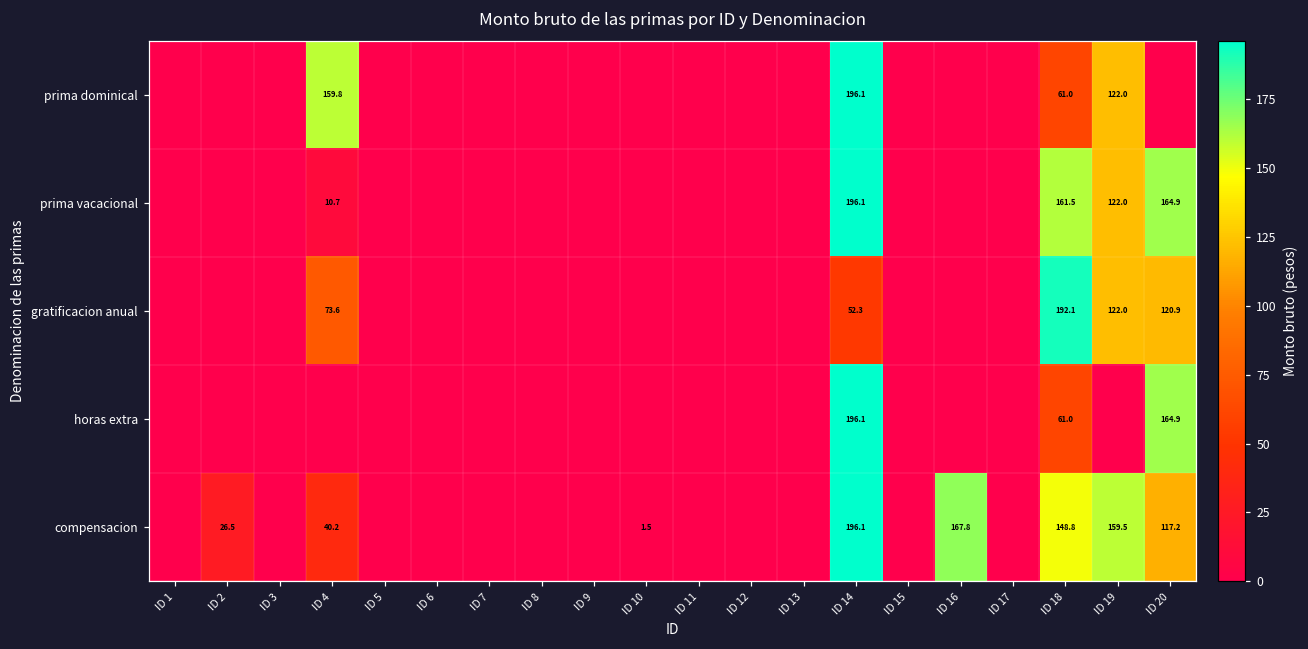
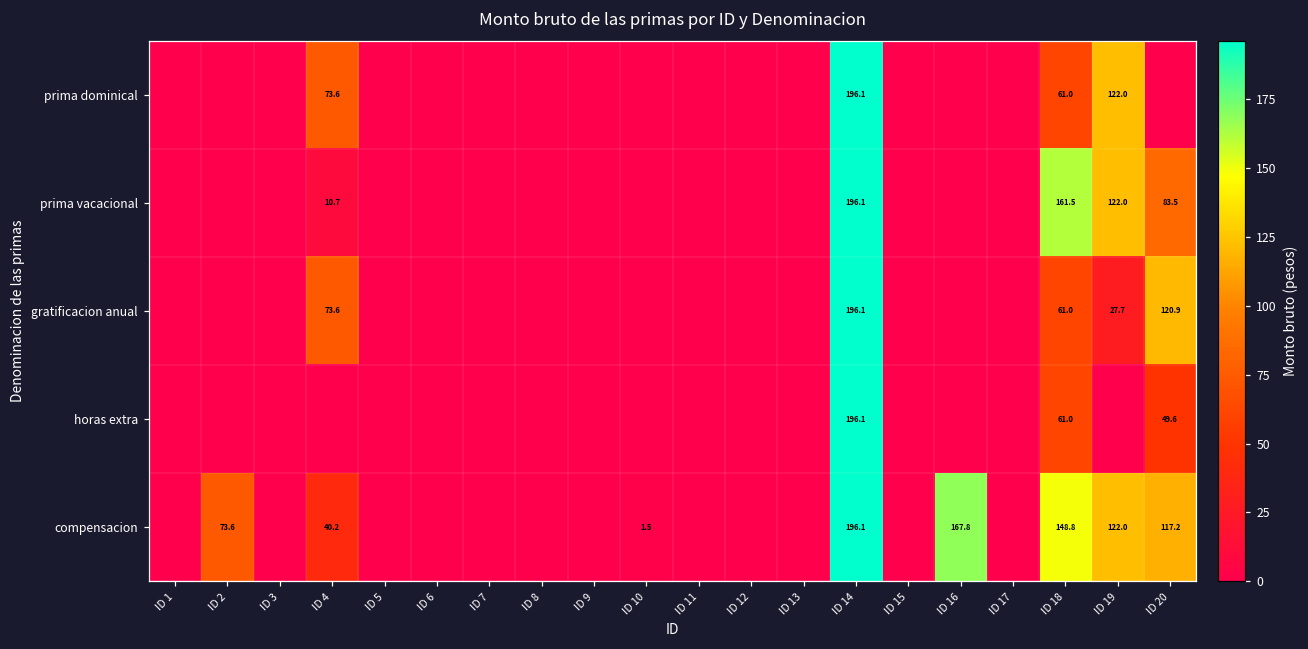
  {
    "prima dominical": {
-     "ID 4": 159.8,
+     "ID 4": 73.6,
      "ID 14": 196.1,
      "ID 18": 61.0,
      "ID 19": 122.0
    },
    "prima vacacional": {
      "ID 4": 10.7,
      "ID 14": 196.1,
      "ID 18": 161.5,
      "ID 19": 122.0,
-     "ID 20": 164.9
+     "ID 20": 83.5
    },
    "gratificacion anual": {
      "ID 4": 73.6,
-     "ID 14": 52.3,
-     "ID 18": 192.1,
-     "ID 19": 122.0,
+     "ID 14": 196.1,
+     "ID 18": 61.0,
+     "ID 19": 27.7,
      "ID 20": 120.9
    },
    "horas extra": {
      "ID 14": 196.1,
      "ID 18": 61.0,
-     "ID 20": 164.9
+     "ID 20": 49.6
    },
    "compensacion": {
-     "ID 2": 26.5,
+     "ID 2": 73.6,
      "ID 4": 40.2,
      "ID 10": 1.5,
      "ID 14": 196.1,
      "ID 16": 167.8,
      "ID 18": 148.8,
-     "ID 19": 159.5,
+     "ID 19": 122.0,
      "ID 20": 117.2
    }
  }
